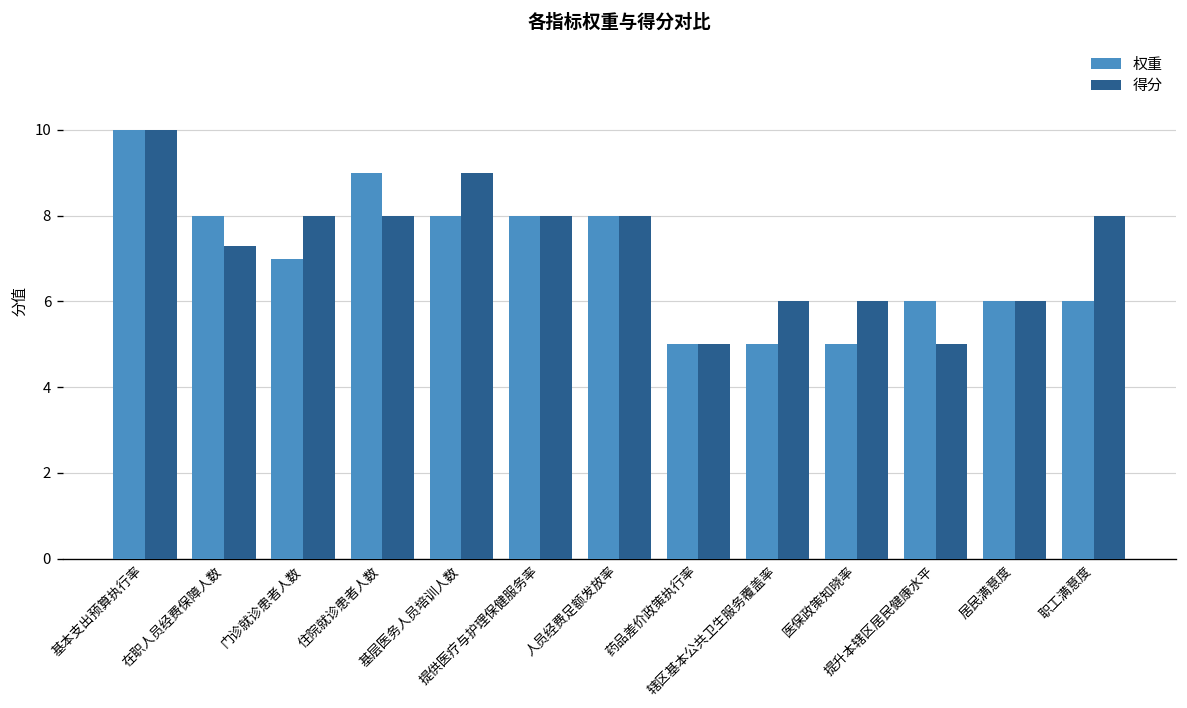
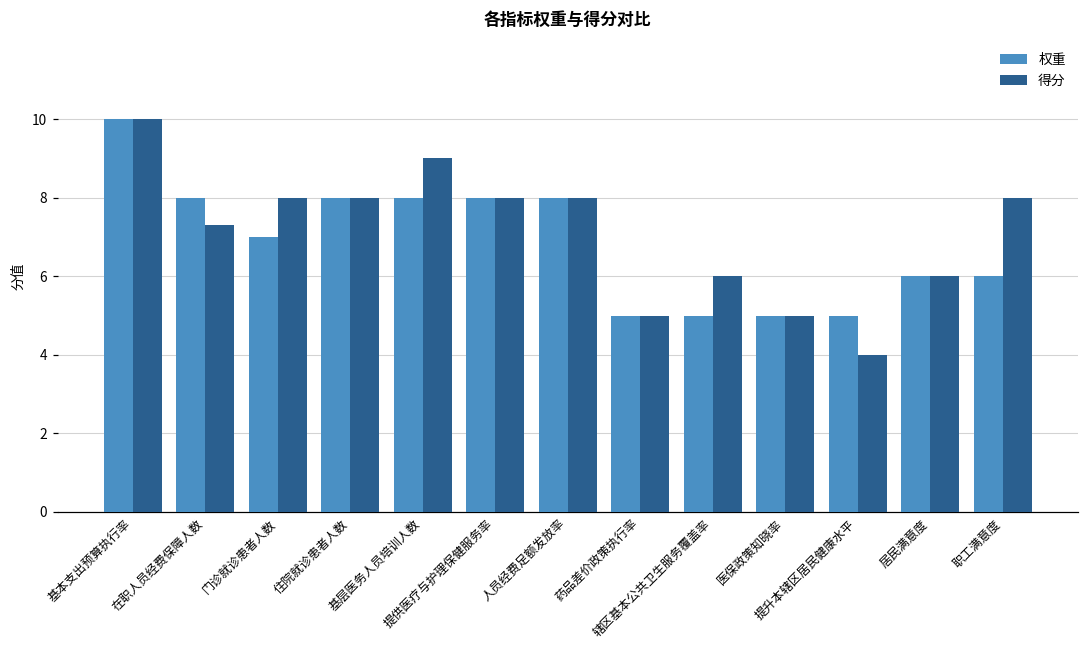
  {
    "权重": {
      "基本支出预算执行率": 10,
      "在职人员经费保障人数": 8,
      "门诊就诊患者人数": 7,
-     "住院就诊患者人数": 9,
+     "住院就诊患者人数": 8,
      "基层医务人员培训人数": 8,
      "提供医疗与护理保健服务率": 8,
      "人员经费足额发放率": 8,
      "药品差价政策执行率": 5,
      "辖区基本公共卫生服务覆盖率": 5,
      "医保政策知晓率": 5,
-     "提升本辖区居民健康水平": 6,
+     "提升本辖区居民健康水平": 5,
      "居民满意度": 6,
      "职工满意度": 6
    },
    "得分": {
      "基本支出预算执行率": 10,
      "在职人员经费保障人数": 7.3,
      "门诊就诊患者人数": 8,
      "住院就诊患者人数": 8,
      "基层医务人员培训人数": 9,
      "提供医疗与护理保健服务率": 8,
      "人员经费足额发放率": 8,
      "药品差价政策执行率": 5,
      "辖区基本公共卫生服务覆盖率": 6,
-     "医保政策知晓率": 6,
-     "提升本辖区居民健康水平": 5,
+     "医保政策知晓率": 5,
+     "提升本辖区居民健康水平": 4,
      "居民满意度": 6,
      "职工满意度": 8
    }
  }
